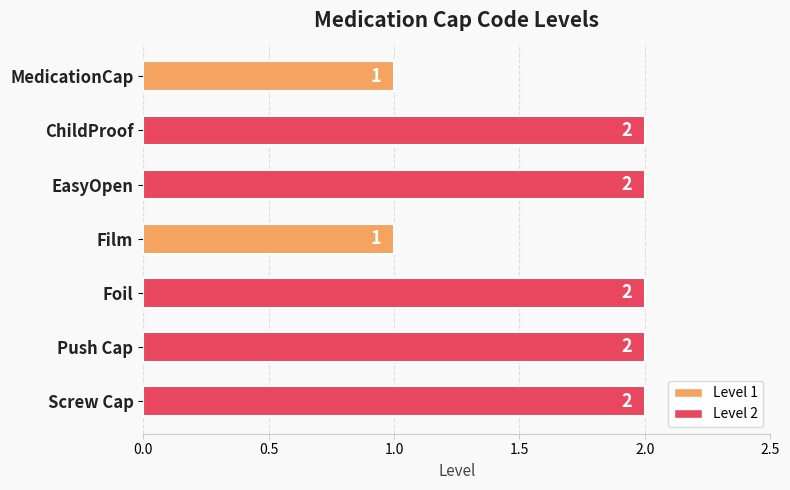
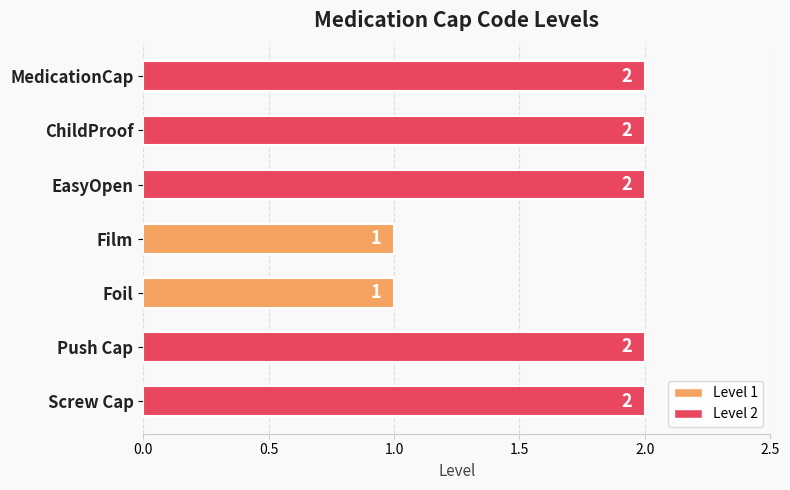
  {
-   "MedicationCap": 1,
+   "MedicationCap": 2,
    "ChildProof": 2,
    "EasyOpen": 2,
    "Film": 1,
-   "Foil": 2,
+   "Foil": 1,
    "Push Cap": 2,
    "Screw Cap": 2
  }
